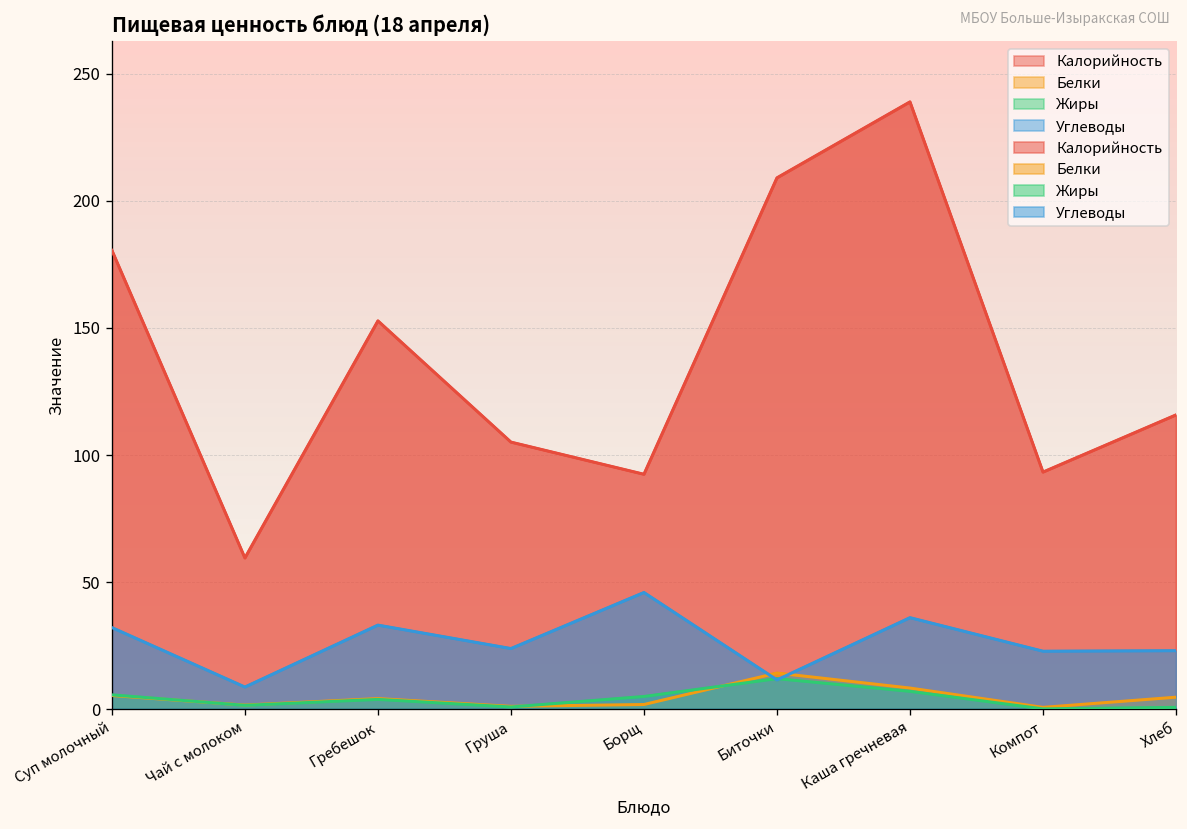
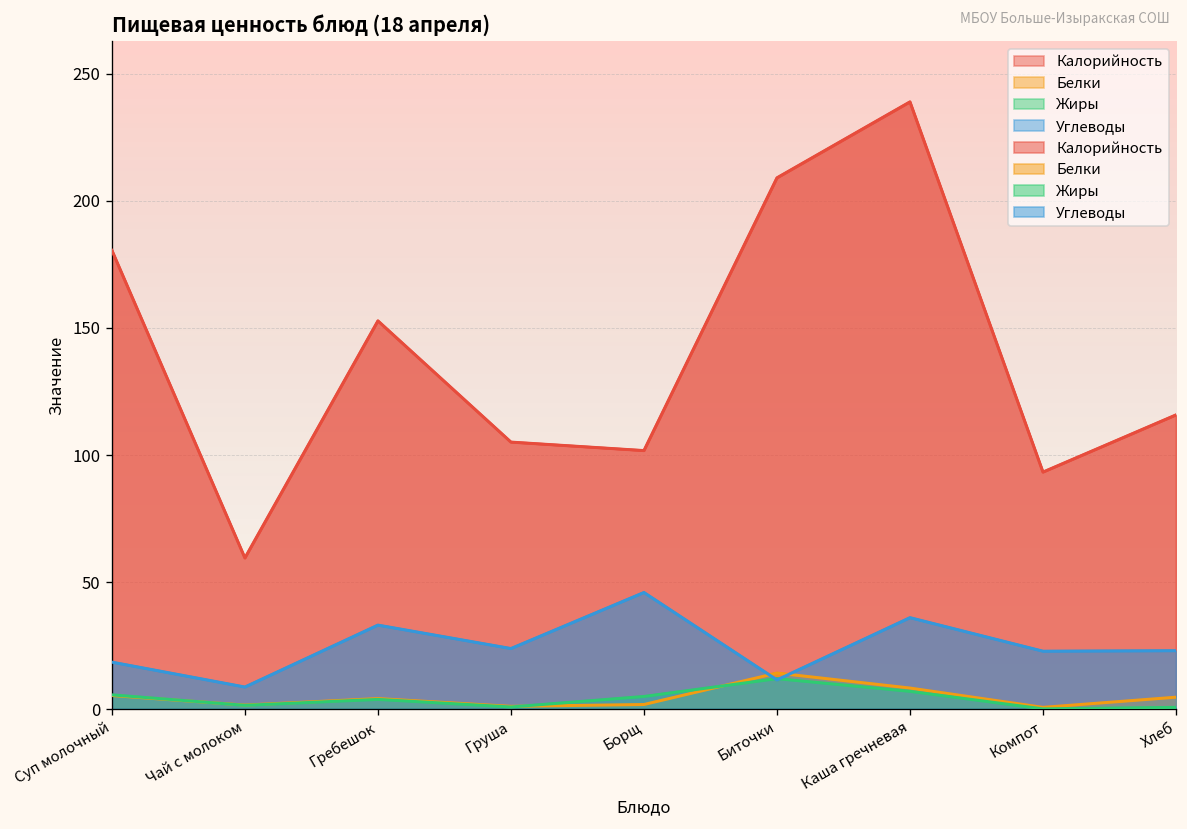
  {
    "Калорийность": {
      "Суп молочный": 180,
      "Чай с молоком": 59,
      "Гребешок": 153,
      "Груша": 105,
-     "Борщ": 92,
+     "Борщ": 102,
      "Биточки": 209,
      "Каша гречневая": 239,
      "Компот": 93,
      "Хлеб": 116
    },
    "Белки": {
      "Борщ": 2,
      "Биточки": 14,
      "Каша гречневая": 8,
      "Хлеб": 5
    },
    "Жиры": {
      "Борщ": 5,
      "Каша гречневая": 7,
      "Хлеб": 1
    },
    "Углеводы": {
-     "Суп молочный": 32,
+     "Суп молочный": 18,
      "Чай с молоком": 9,
      "Гребешок": 33,
      "Груша": 24,
      "Борщ": 46,
      "Каша гречневая": 36,
      "Компот": 23,
      "Хлеб": 23
    }
  }
